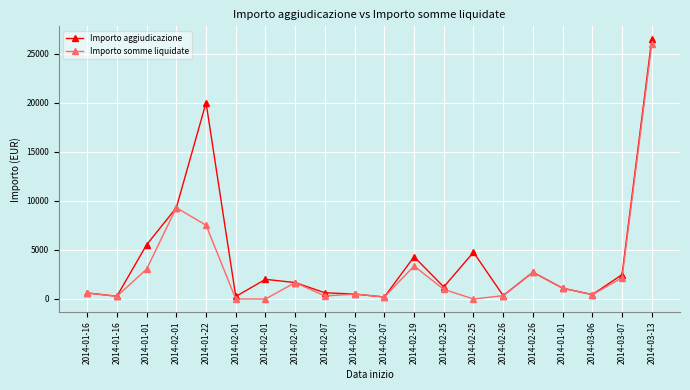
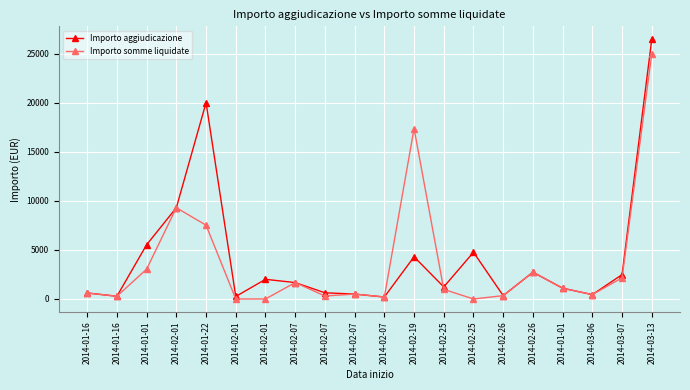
  {
    "Importo aggiudicazione": {
      "2014-01-22": 20000,
      "2014-02-19": 4000,
      "2014-03-07": 2000,
      "2014-03-13": 26000
    },
    "Importo somme liquidate": {
      "2014-01-22": 8000,
-     "2014-02-19": 3000,
+     "2014-02-19": 17000,
      "2014-03-07": 2000,
-     "2014-03-13": 26000
+     "2014-03-13": 25000
    }
  }
